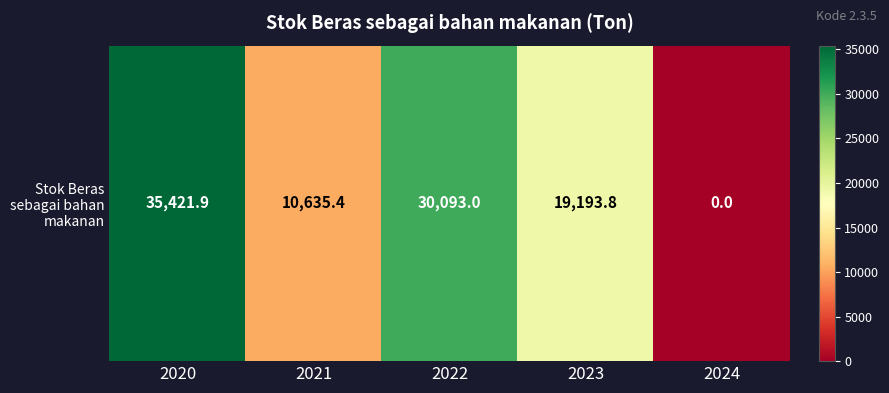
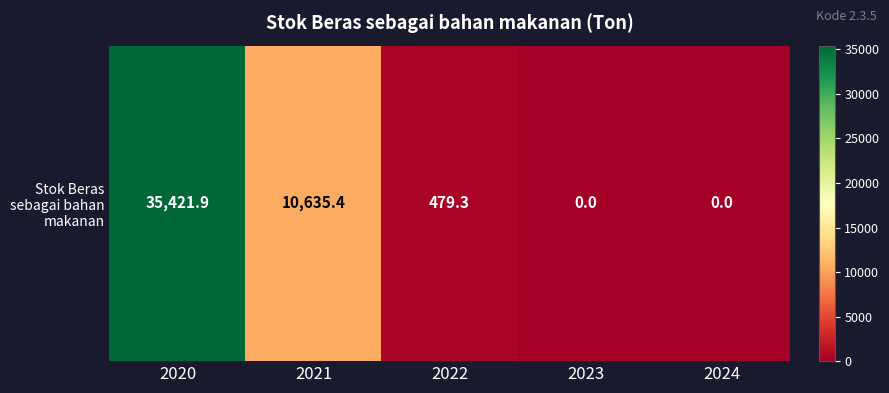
  {
    "Stok Beras sebagai bahan makanan": {
      "2020": "35,421.9",
      "2021": "10,635.4",
-     "2022": "30,093.0",
-     "2023": "19,193.8",
+     "2022": "479.3",
+     "2023": "0.0",
      "2024": "0.0"
    }
  }
